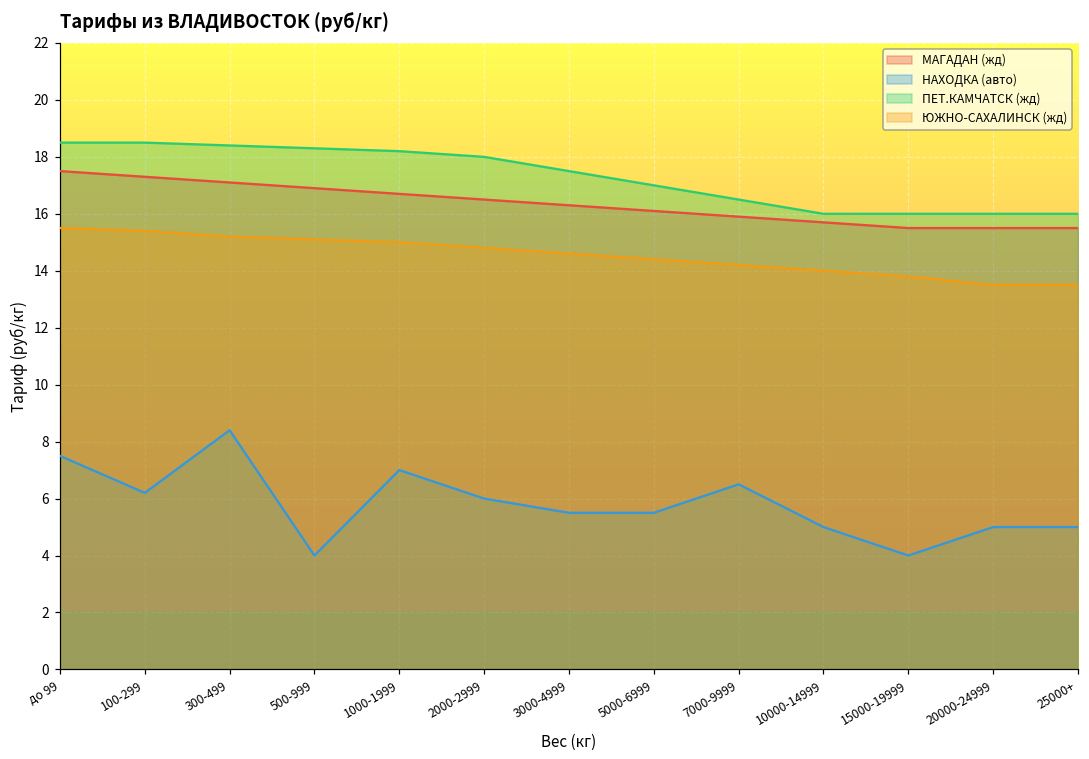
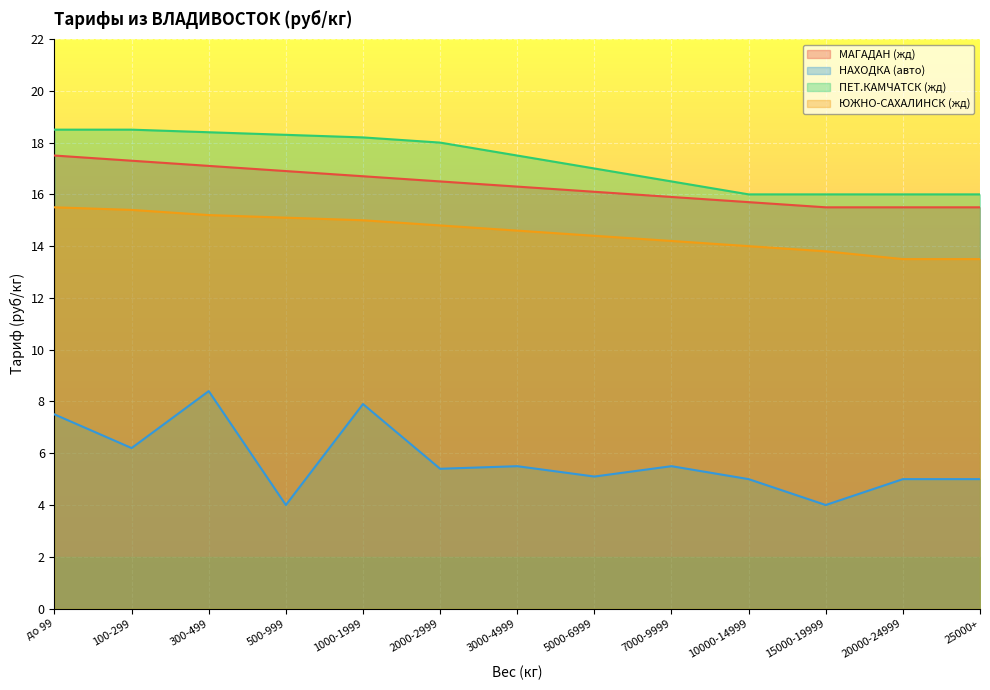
  {
    "НАХОДКА (авто)": {
      "до 99": 7.5,
      "100-299": 6.2,
      "300-499": 8.4,
      "500-999": 4.0,
-     "1000-1999": 7.0,
-     "2000-2999": 6.0,
+     "1000-1999": 7.9,
+     "2000-2999": 5.4,
      "3000-4999": 5.5,
-     "5000-6999": 5.5,
-     "7000-9999": 6.5,
+     "5000-6999": 5.1,
+     "7000-9999": 5.5,
      "10000-14999": 5.0,
      "15000-19999": 4.0,
      "20000-24999": 5.0,
      "25000+": 5.0
    }
  }
